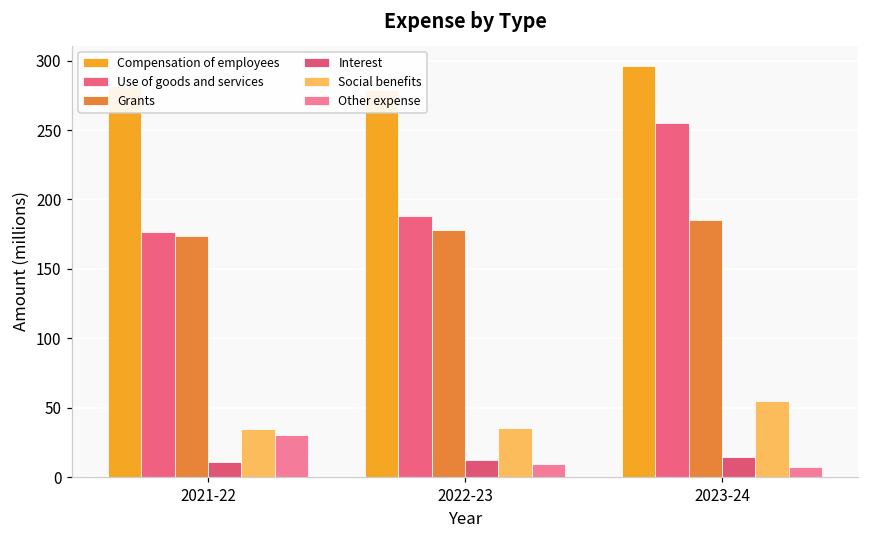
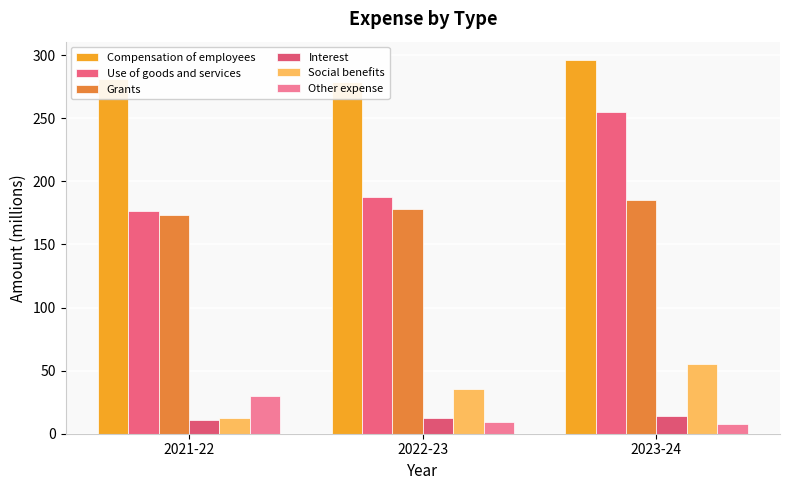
  {
    "Social benefits": {
-     "2021-22": 35,
+     "2021-22": 13,
      "2022-23": 36,
      "2023-24": 55
    }
  }
